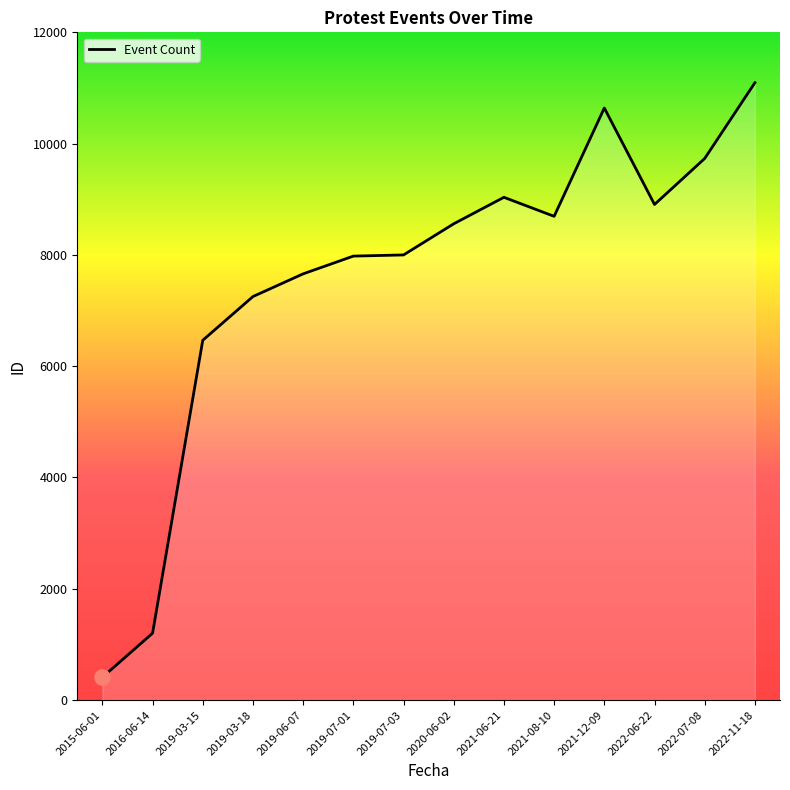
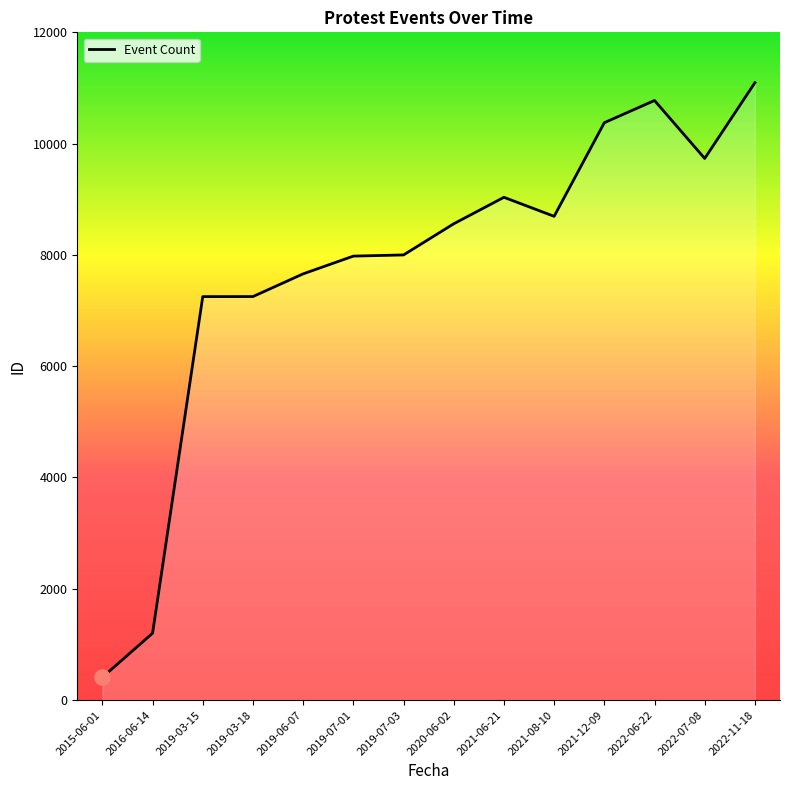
  {
    "Event Count": {
      "2016-06-14": 1200,
-     "2019-03-15": 6500,
+     "2019-03-15": 7300,
      "2019-03-18": 7300,
      "2019-06-07": 7700,
      "2019-07-01": 8000,
      "2019-07-03": 8000,
      "2020-06-02": 8600,
      "2021-06-21": 9000,
      "2021-08-10": 8700,
-     "2021-12-09": 10600,
-     "2022-06-22": 8900,
+     "2021-12-09": 10400,
+     "2022-06-22": 10800,
      "2022-07-08": 9700,
      "2022-11-18": 11100
    }
  }
